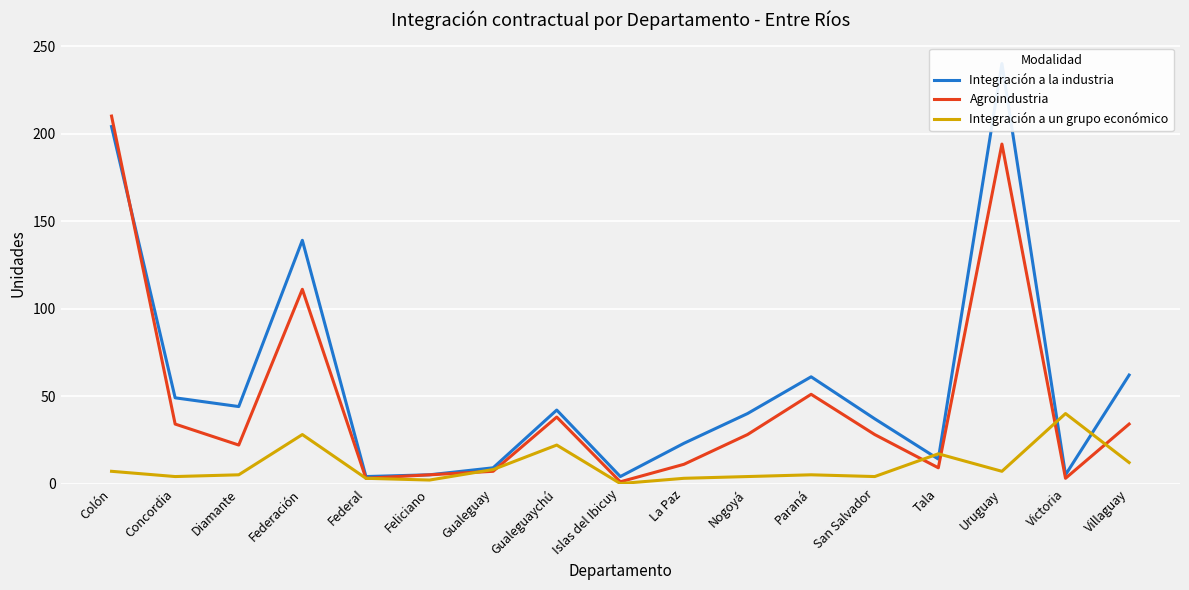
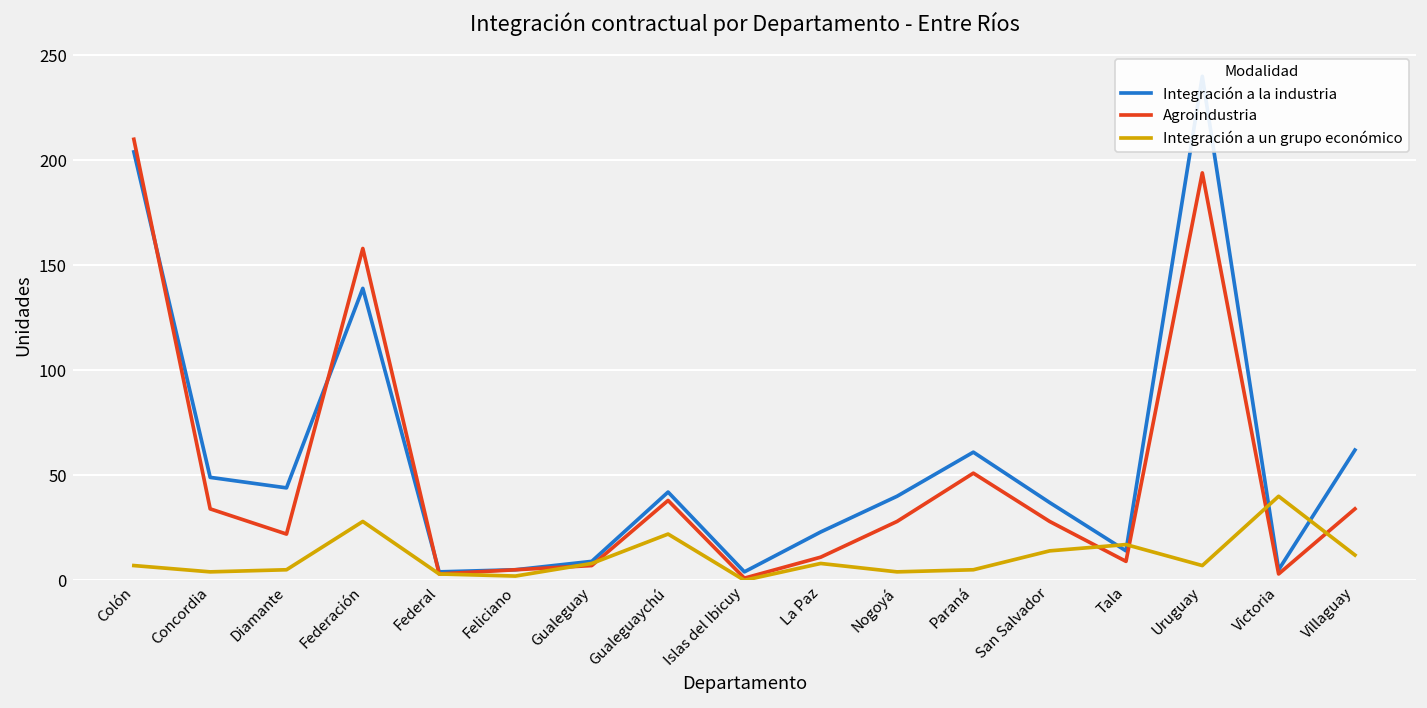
  {
    "Integración a la industria": {
      "Colón": 204,
      "Concordia": 49,
      "Diamante": 44,
      "Federación": 139,
      "Gualeguaychú": 42,
      "Islas del Ibicuy": 4,
      "La Paz": 23,
      "Nogoyá": 40,
      "Paraná": 61,
      "San Salvador": 37,
      "Tala": 14,
      "Victoria": 5,
      "Villaguay": 62
    },
    "Agroindustria": {
      "Colón": 210,
      "Concordia": 34,
      "Diamante": 22,
-     "Federación": 111,
+     "Federación": 158,
      "Gualeguaychú": 38,
      "La Paz": 11,
      "Nogoyá": 28,
      "Paraná": 51,
      "San Salvador": 28,
      "Tala": 9,
      "Uruguay": 194,
      "Victoria": 3,
      "Villaguay": 34
    },
    "Integración a un grupo económico": {
      "Colón": 7,
      "Concordia": 4,
      "Diamante": 5,
      "Federación": 28,
      "Feliciano": 2,
      "Gualeguaychú": 22,
-     "La Paz": 3,
+     "La Paz": 8,
      "Nogoyá": 4,
      "Paraná": 5,
-     "San Salvador": 4,
+     "San Salvador": 14,
      "Tala": 17,
      "Uruguay": 7,
      "Victoria": 40,
      "Villaguay": 12
    }
  }
